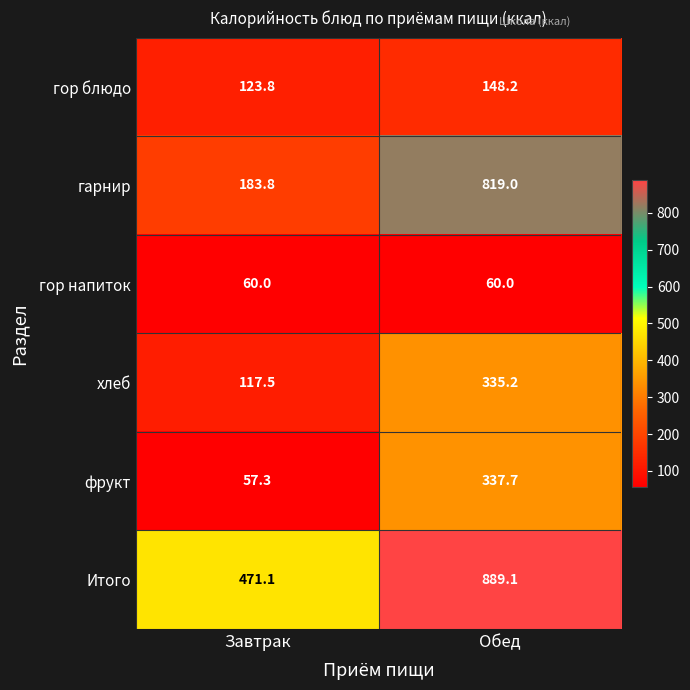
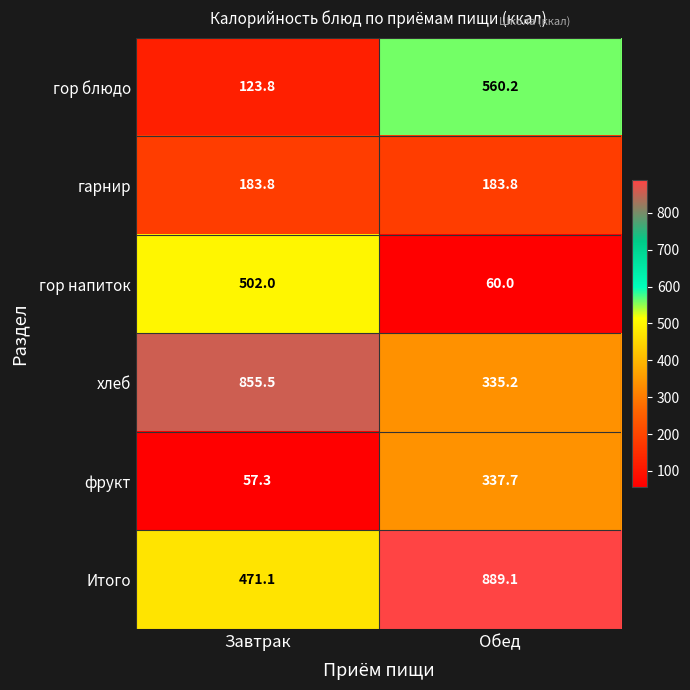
  {
    "гор блюдо": {
      "Завтрак": 123.8,
-     "Обед": 148.2
+     "Обед": 560.2
    },
    "гарнир": {
      "Завтрак": 183.8,
-     "Обед": 819.0
+     "Обед": 183.8
    },
    "гор напиток": {
-     "Завтрак": 60.0,
+     "Завтрак": 502.0,
      "Обед": 60.0
    },
    "хлеб": {
-     "Завтрак": 117.5,
+     "Завтрак": 855.5,
      "Обед": 335.2
    },
    "фрукт": {
      "Завтрак": 57.3,
      "Обед": 337.7
    },
    "Итого": {
      "Завтрак": 471.1,
      "Обед": 889.1
    }
  }
